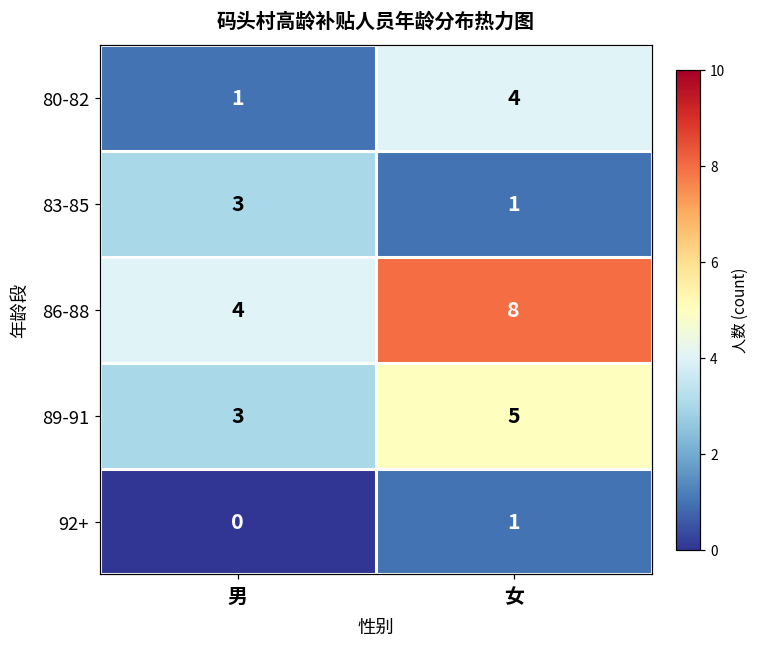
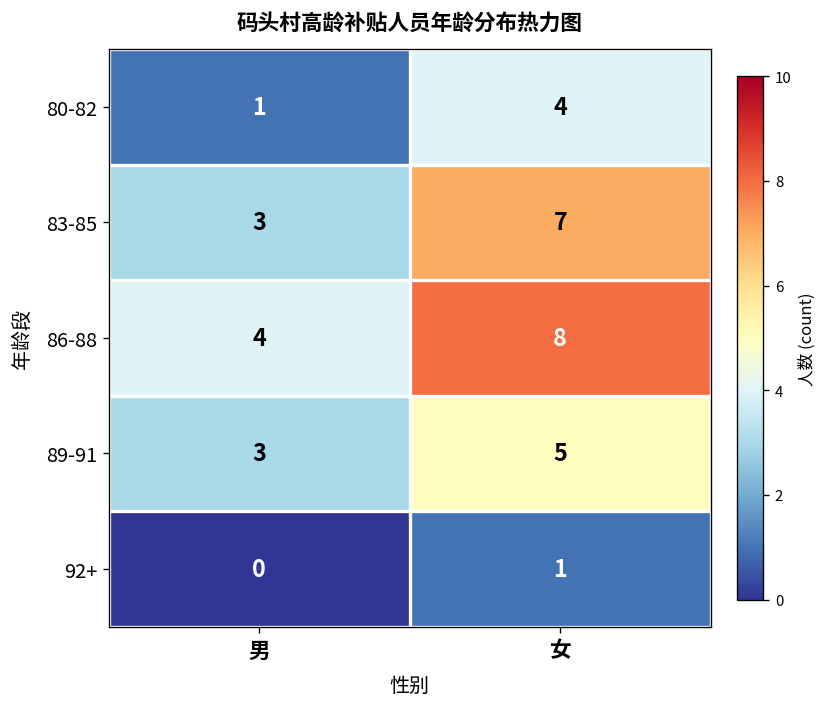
  {
    "80-82": {
      "男": 1,
      "女": 4
    },
    "83-85": {
      "男": 3,
-     "女": 1
+     "女": 7
    },
    "86-88": {
      "男": 4,
      "女": 8
    },
    "89-91": {
      "男": 3,
      "女": 5
    },
    "92+": {
      "男": 0,
      "女": 1
    }
  }
